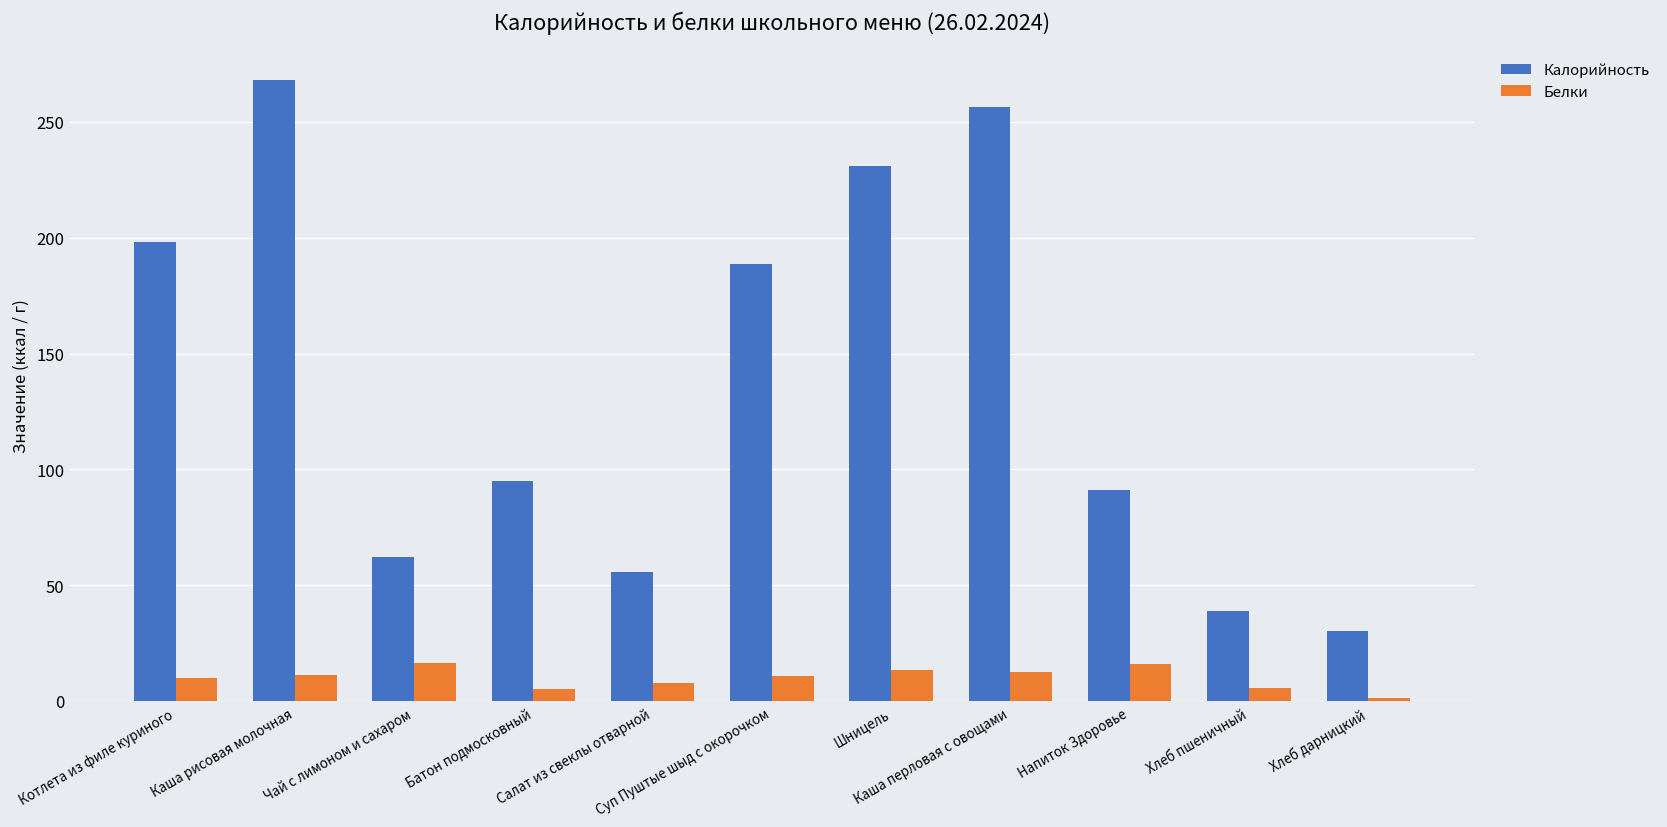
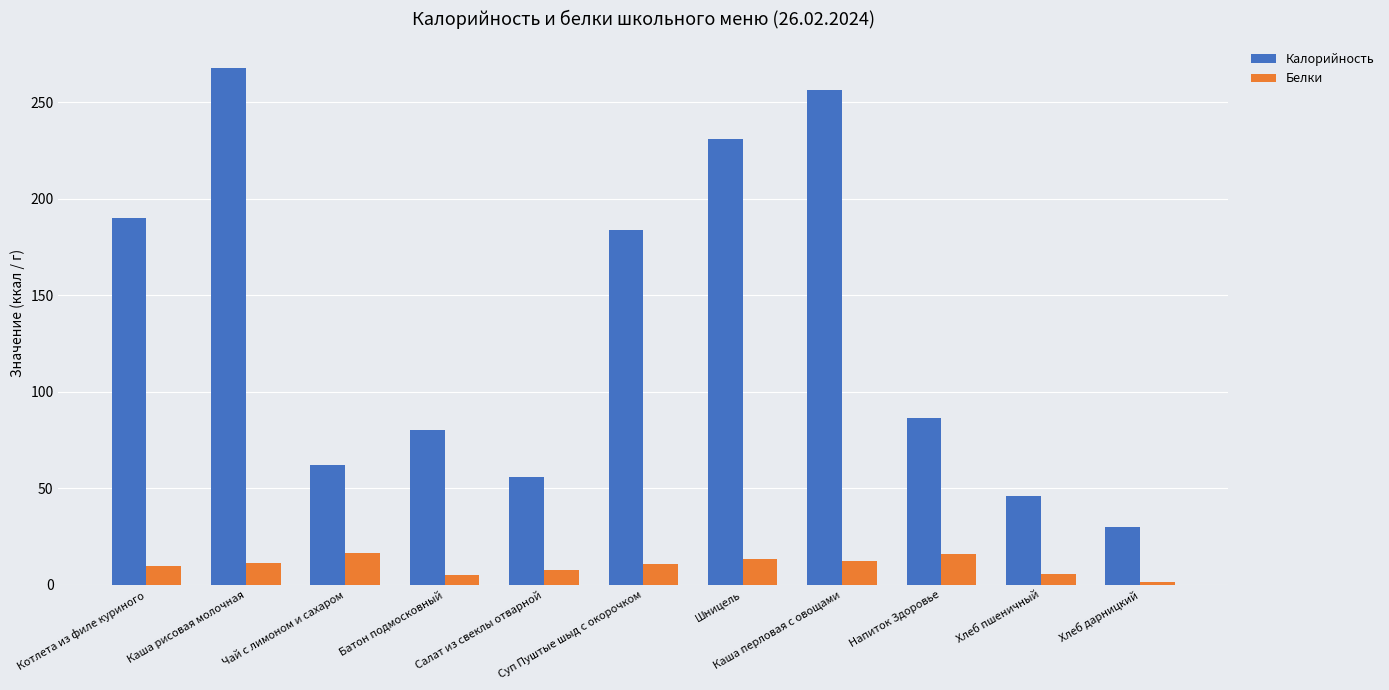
  {
    "Калорийность": {
-     "Котлета из филе куриного": 198,
+     "Котлета из филе куриного": 190,
      "Каша рисовая молочная": 268,
      "Чай с лимоном и сахаром": 62,
-     "Батон подмосковный": 95,
+     "Батон подмосковный": 80,
      "Салат из свеклы отварной": 56,
-     "Суп Пуштые шыд с окорочком": 189,
+     "Суп Пуштые шыд с окорочком": 184,
      "Шницель": 231,
      "Каша перловая с овощами": 257,
-     "Напиток Здоровье": 91,
-     "Хлеб пшеничный": 39,
+     "Напиток Здоровье": 87,
+     "Хлеб пшеничный": 46,
      "Хлеб дарницкий": 30
    },
    "Белки": {
      "Котлета из филе куриного": 10,
      "Каша рисовая молочная": 11,
      "Чай с лимоном и сахаром": 16,
      "Батон подмосковный": 5,
      "Салат из свеклы отварной": 8,
      "Суп Пуштые шыд с окорочком": 11,
      "Шницель": 13,
      "Каша перловая с овощами": 13,
      "Напиток Здоровье": 16,
      "Хлеб пшеничный": 6,
      "Хлеб дарницкий": 1
    }
  }
